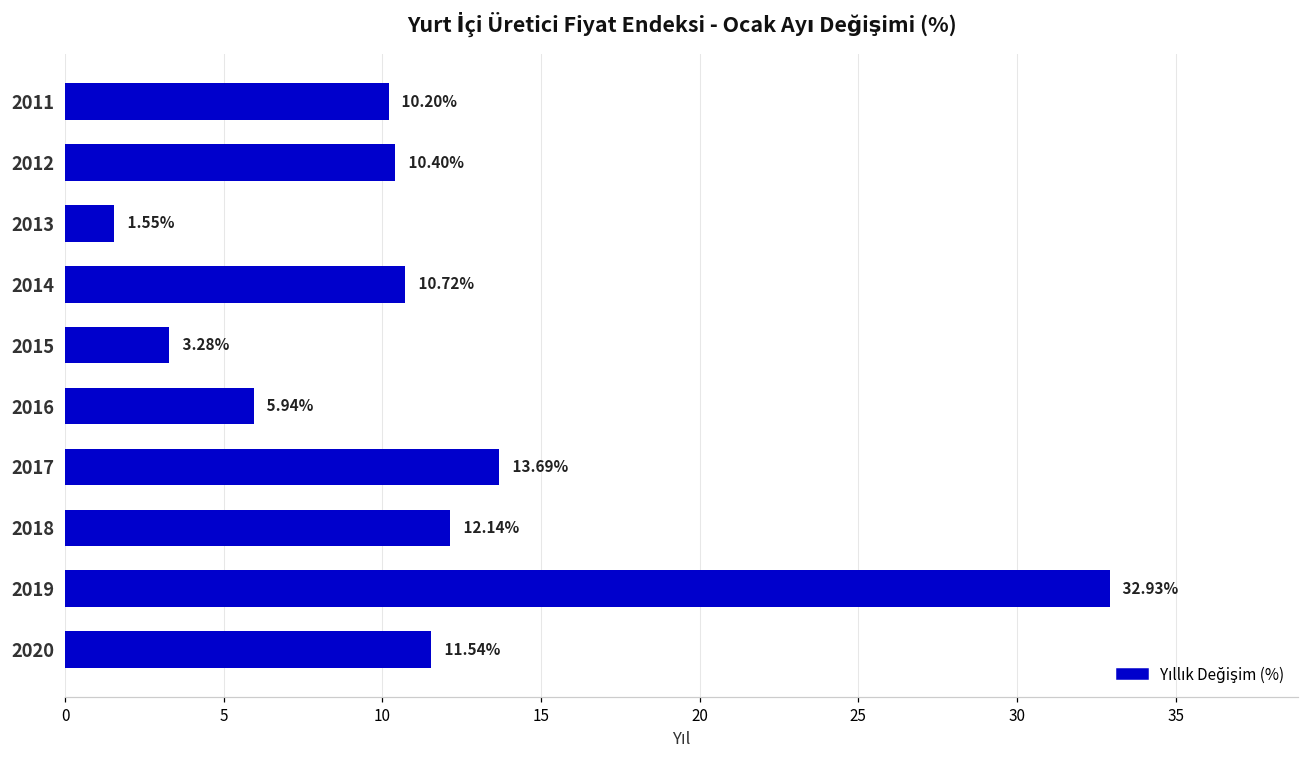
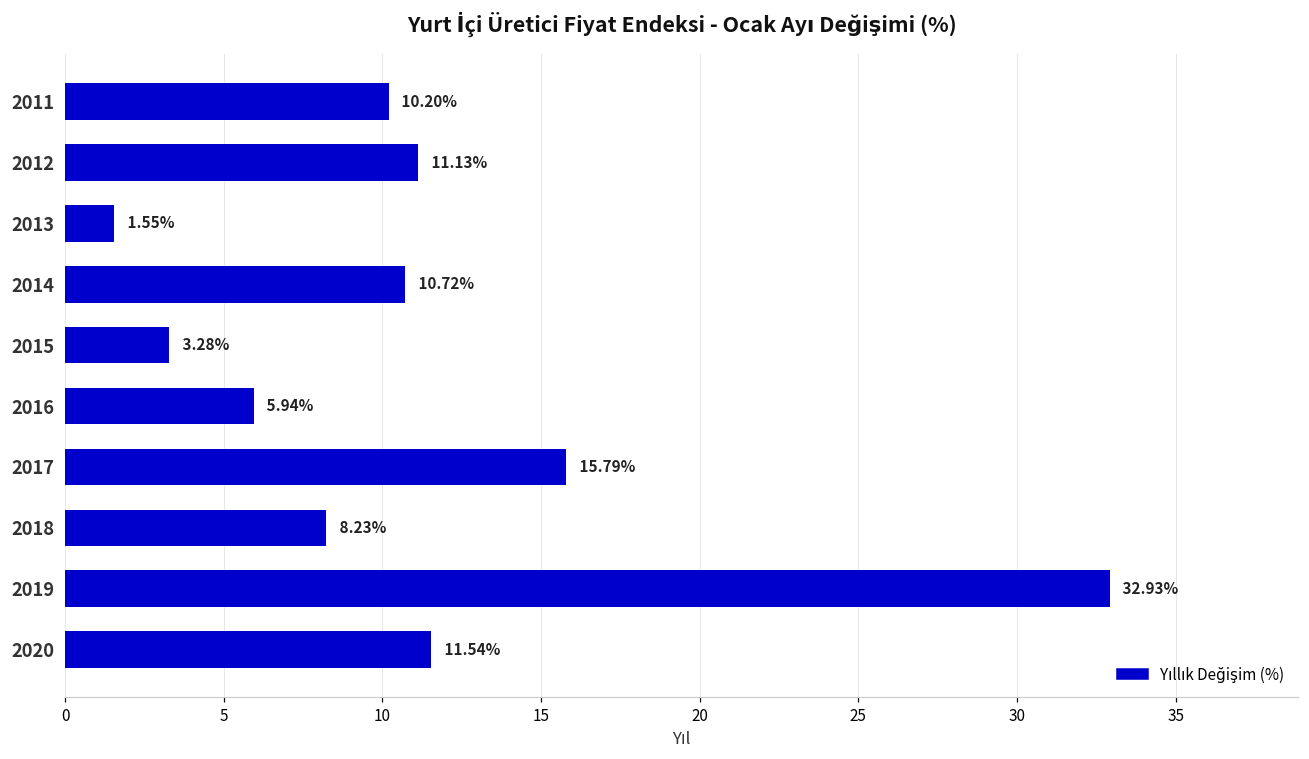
  {
    "2011": "10.20%",
-   "2012": "10.40%",
+   "2012": "11.13%",
    "2013": "1.55%",
    "2014": "10.72%",
    "2015": "3.28%",
    "2016": "5.94%",
-   "2017": "13.69%",
-   "2018": "12.14%",
+   "2017": "15.79%",
+   "2018": "8.23%",
    "2019": "32.93%",
    "2020": "11.54%"
  }
